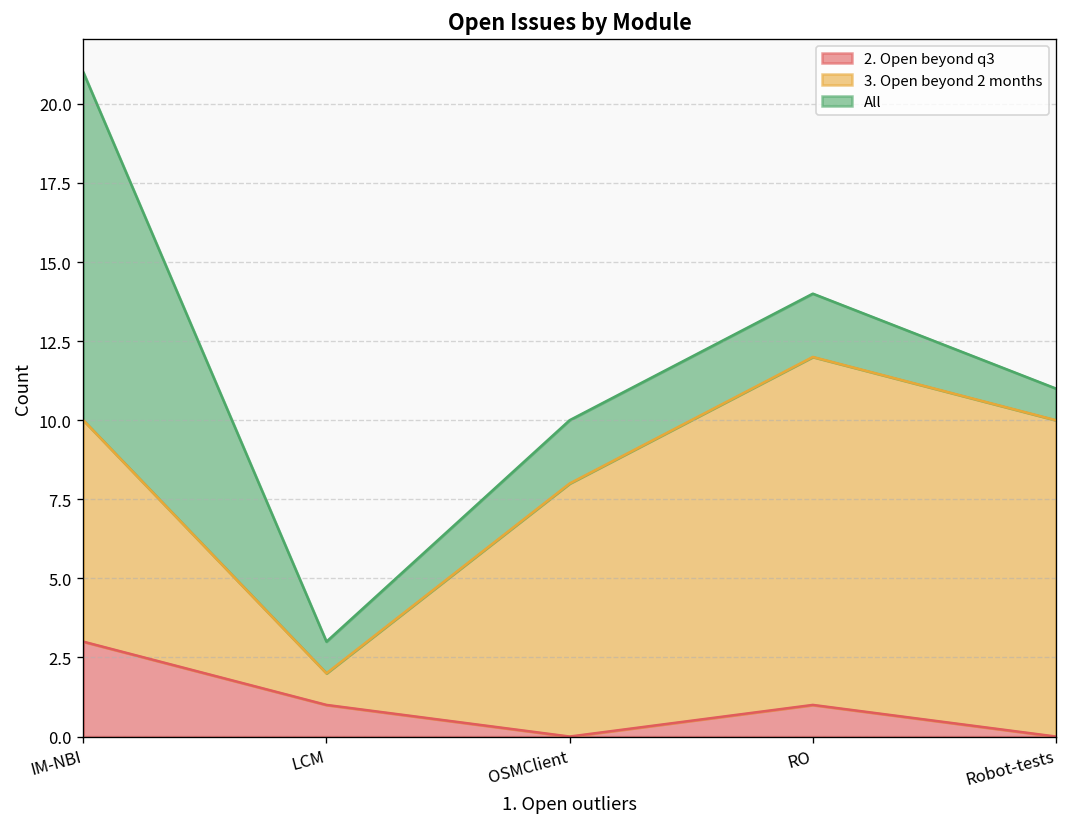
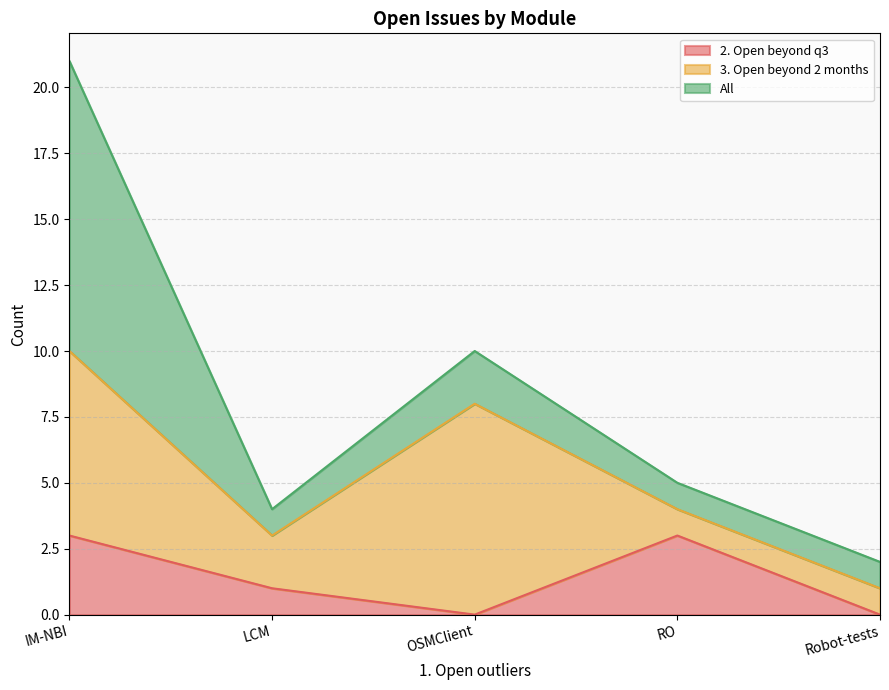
  {
    "2. Open beyond q3": {
      "IM-NBI": 3,
      "LCM": 1,
      "OSMClient": 0,
-     "RO": 1,
+     "RO": 3,
      "Robot-tests": 0
    },
    "3. Open beyond 2 months": {
      "IM-NBI": 7,
-     "LCM": 1,
+     "LCM": 2,
      "OSMClient": 8,
-     "RO": 11,
-     "Robot-tests": 10
+     "RO": 1,
+     "Robot-tests": 1
    },
    "All": {
      "IM-NBI": 11,
      "LCM": 1,
      "OSMClient": 2,
-     "RO": 2,
+     "RO": 1,
      "Robot-tests": 1
    }
  }
